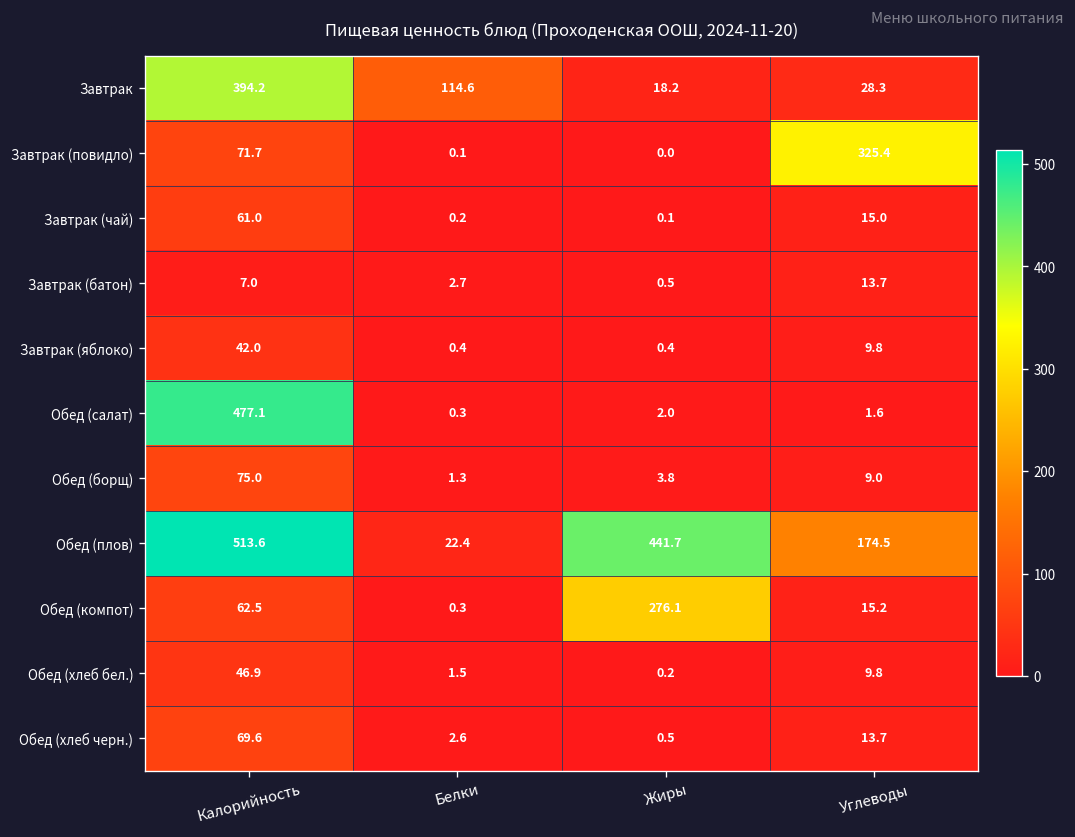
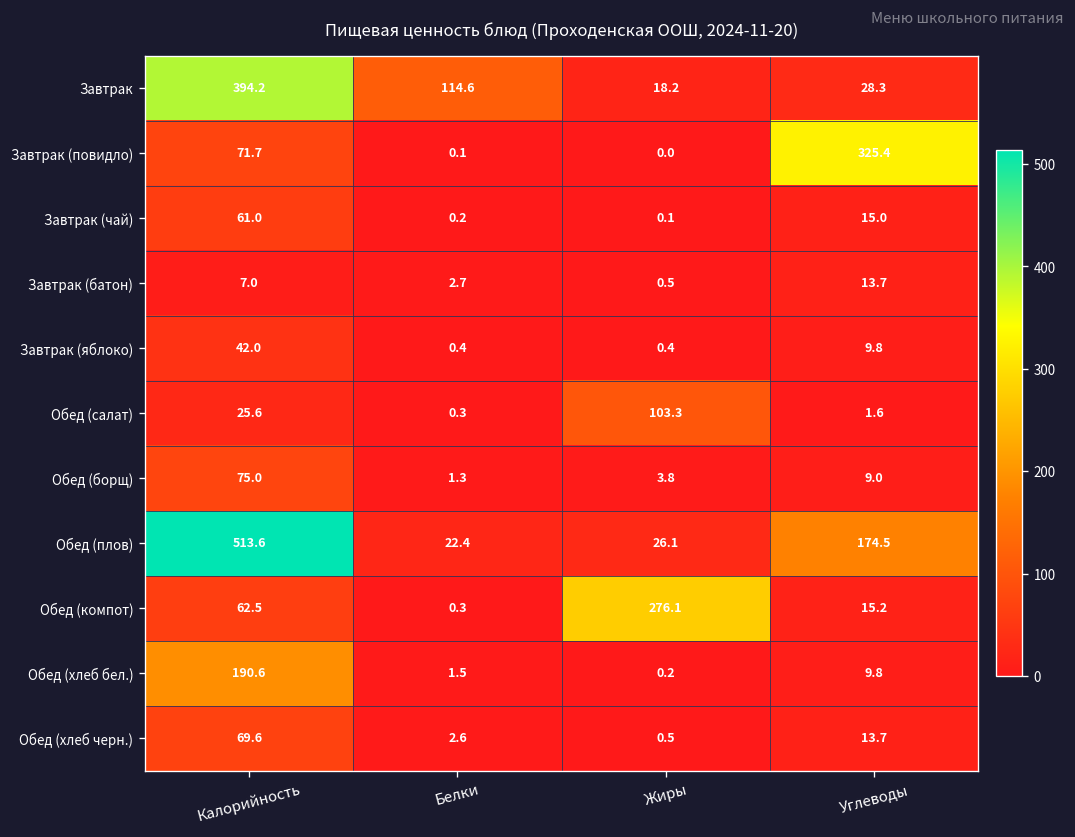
  {
    "Завтрак": {
      "Калорийность": 394.2,
      "Белки": 114.6,
      "Жиры": 18.2,
      "Углеводы": 28.3
    },
    "Завтрак (повидло)": {
      "Калорийность": 71.7,
      "Белки": 0.1,
      "Жиры": 0.0,
      "Углеводы": 325.4
    },
    "Завтрак (чай)": {
      "Калорийность": 61.0,
      "Белки": 0.2,
      "Жиры": 0.1,
      "Углеводы": 15.0
    },
    "Завтрак (батон)": {
      "Калорийность": 7.0,
      "Белки": 2.7,
      "Жиры": 0.5,
      "Углеводы": 13.7
    },
    "Завтрак (яблоко)": {
      "Калорийность": 42.0,
      "Белки": 0.4,
      "Жиры": 0.4,
      "Углеводы": 9.8
    },
    "Обед (салат)": {
-     "Калорийность": 477.1,
+     "Калорийность": 25.6,
      "Белки": 0.3,
-     "Жиры": 2.0,
+     "Жиры": 103.3,
      "Углеводы": 1.6
    },
    "Обед (борщ)": {
      "Калорийность": 75.0,
      "Белки": 1.3,
      "Жиры": 3.8,
      "Углеводы": 9.0
    },
    "Обед (плов)": {
      "Калорийность": 513.6,
      "Белки": 22.4,
-     "Жиры": 441.7,
+     "Жиры": 26.1,
      "Углеводы": 174.5
    },
    "Обед (компот)": {
      "Калорийность": 62.5,
      "Белки": 0.3,
      "Жиры": 276.1,
      "Углеводы": 15.2
    },
    "Обед (хлеб бел.)": {
-     "Калорийность": 46.9,
+     "Калорийность": 190.6,
      "Белки": 1.5,
      "Жиры": 0.2,
      "Углеводы": 9.8
    },
    "Обед (хлеб черн.)": {
      "Калорийность": 69.6,
      "Белки": 2.6,
      "Жиры": 0.5,
      "Углеводы": 13.7
    }
  }
